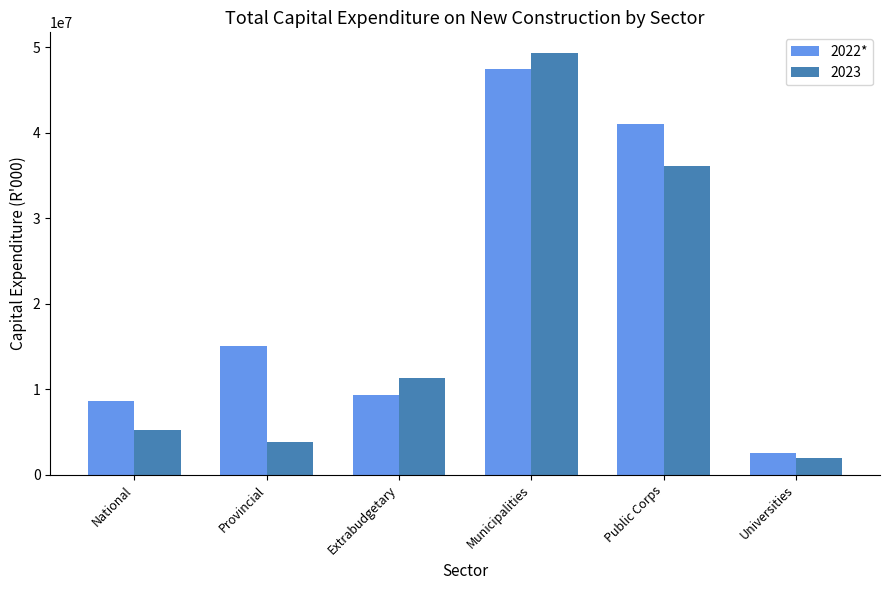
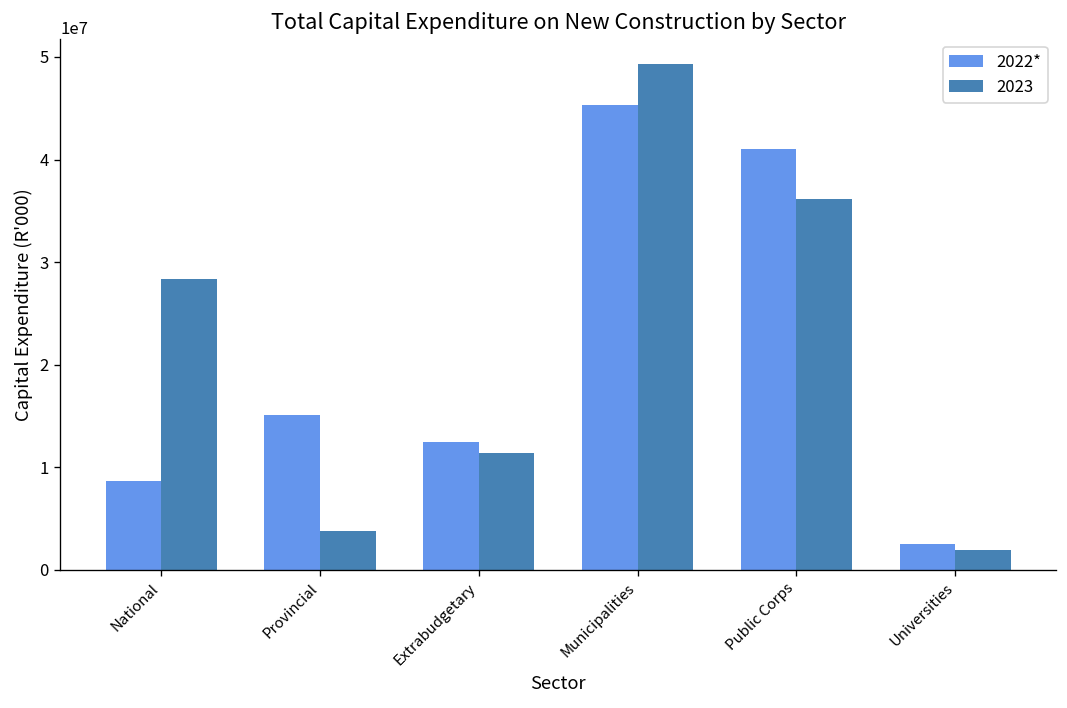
  {
    "2022*": {
      "National": 9000000,
      "Provincial": 15000000,
-     "Extrabudgetary": 9000000,
-     "Municipalities": 47000000,
+     "Extrabudgetary": 12000000,
+     "Municipalities": 45000000,
      "Public Corps": 41000000,
      "Universities": 3000000
    },
    "2023": {
-     "National": 5000000,
+     "National": 28000000,
      "Provincial": 4000000,
      "Extrabudgetary": 11000000,
      "Municipalities": 49000000,
      "Public Corps": 36000000,
      "Universities": 2000000
    }
  }
